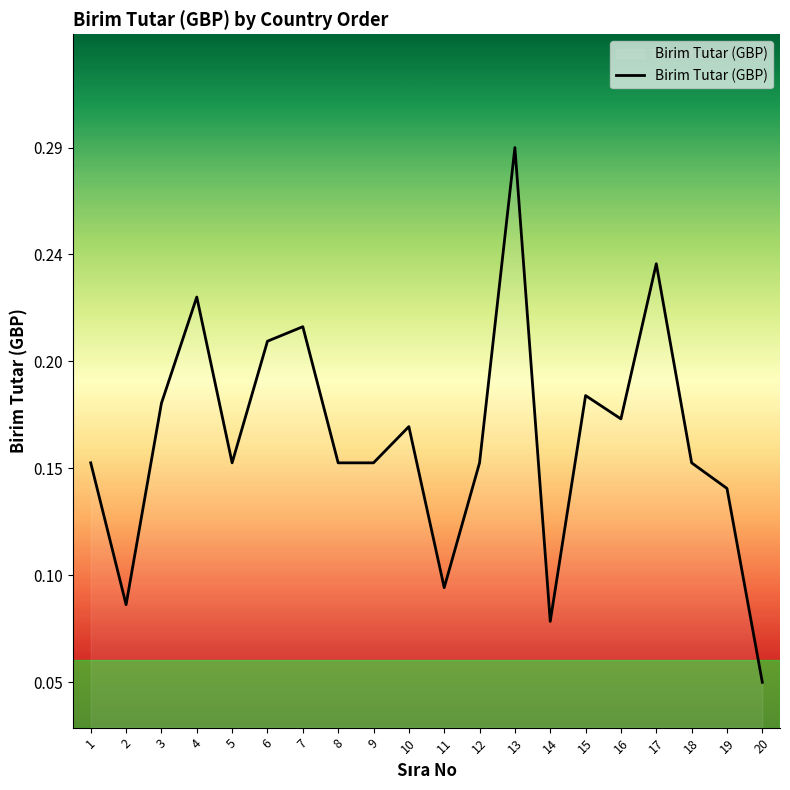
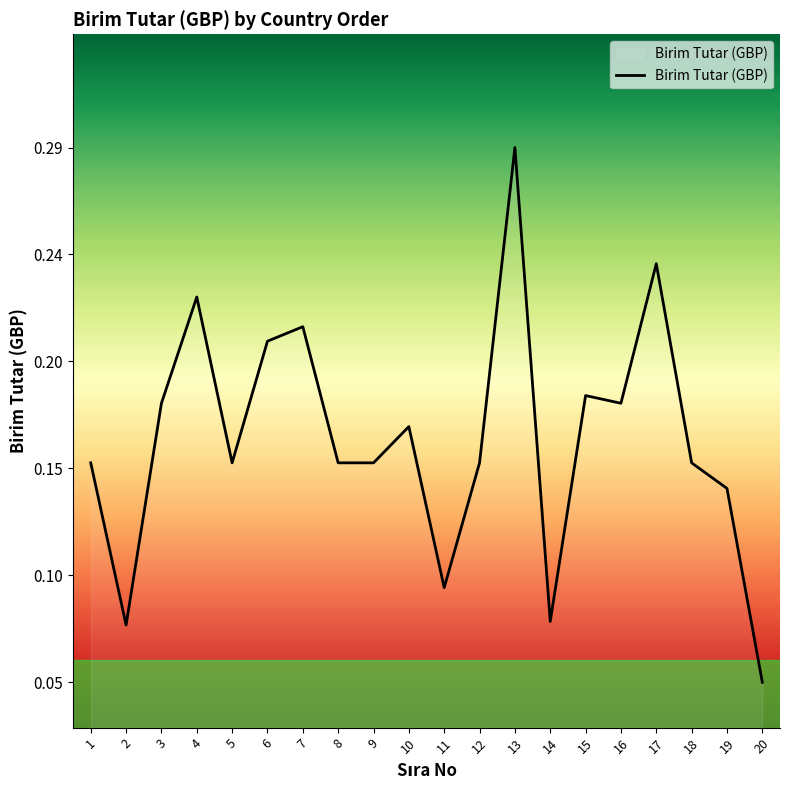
  {
    "1": 0.152,
-   "2": 0.089,
+   "2": 0.080,
    "3": 0.178,
    "4": 0.225,
    "5": 0.152,
    "6": 0.205,
    "7": 0.212,
    "8": 0.152,
    "9": 0.152,
    "10": 0.168,
    "11": 0.097,
    "12": 0.152,
    "13": 0.291,
    "14": 0.082,
    "15": 0.181,
-   "16": 0.171,
+   "16": 0.178,
    "17": 0.240,
    "18": 0.152,
    "19": 0.140
  }
